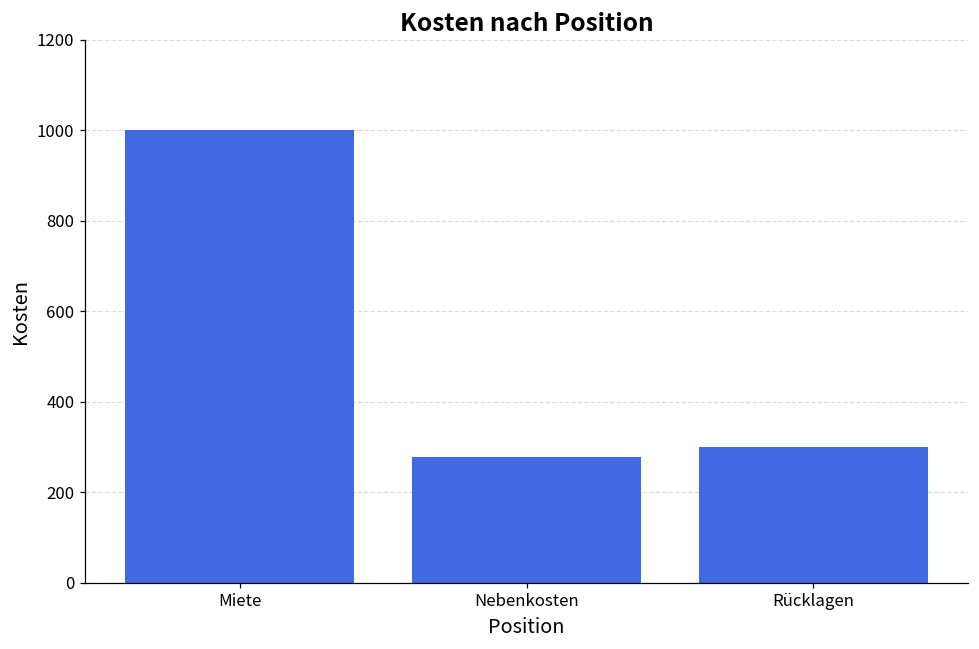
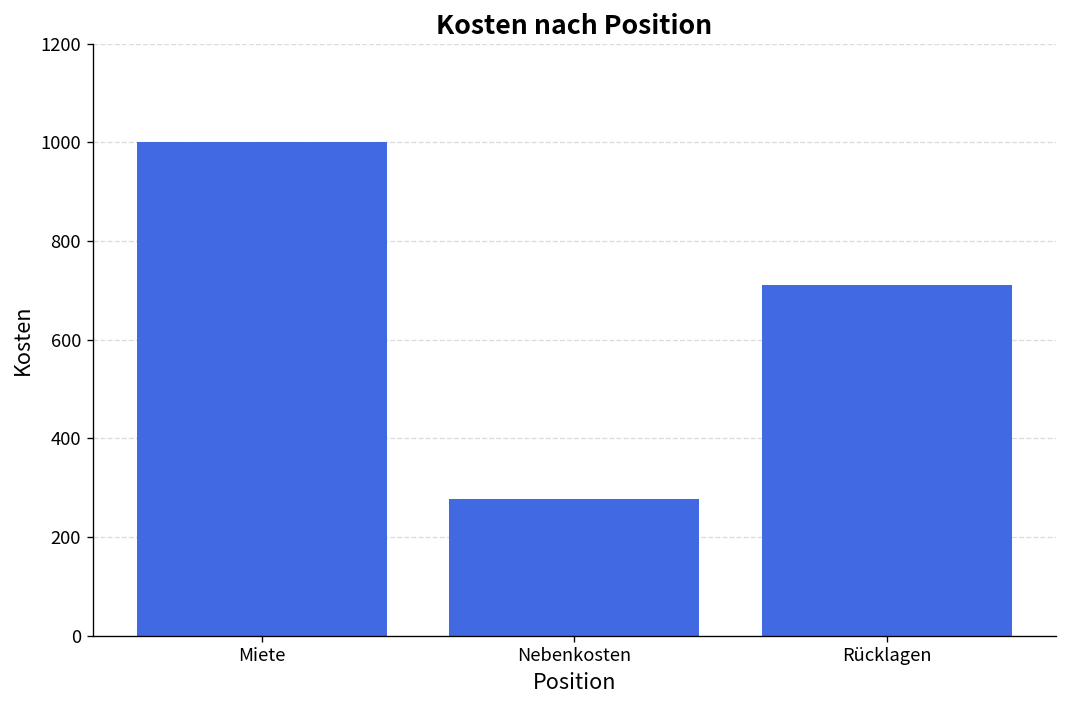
  {
    "Miete": 1000,
    "Nebenkosten": 280,
-   "Rücklagen": 300
+   "Rücklagen": 710
  }
